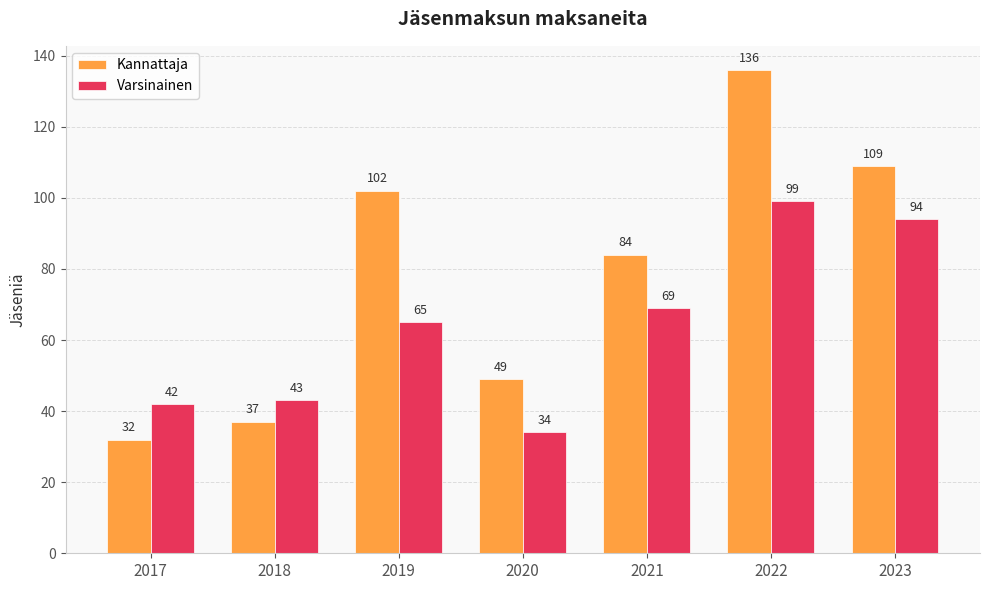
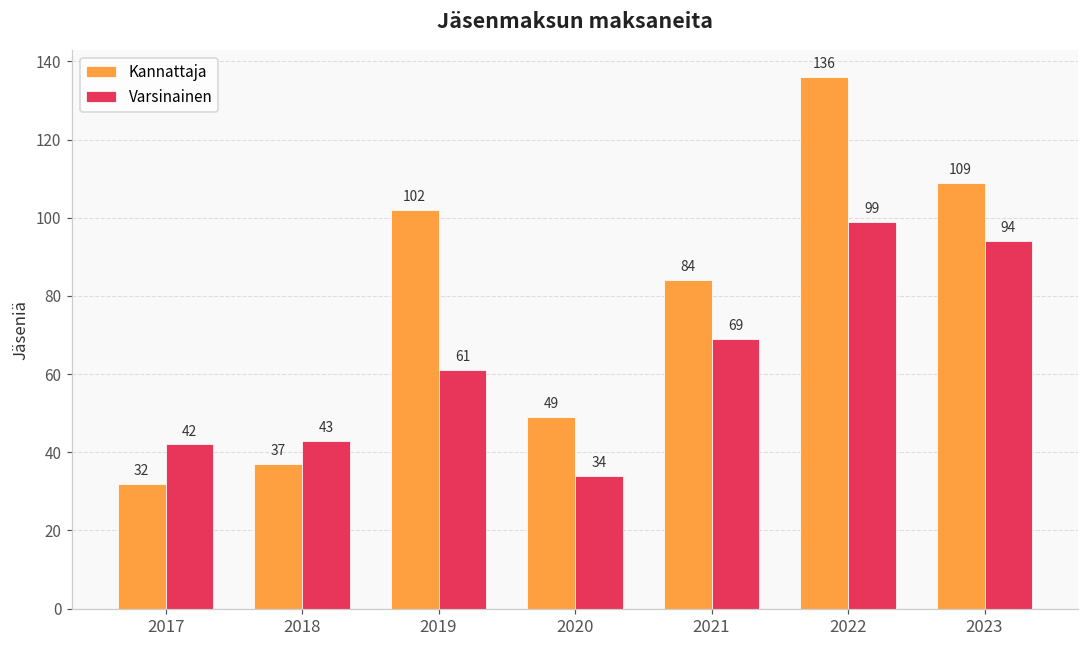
  {
    "Kannattaja": {
      "2017": 32,
      "2018": 37,
      "2019": 102,
      "2020": 49,
      "2021": 84,
      "2022": 136,
      "2023": 109
    },
    "Varsinainen": {
      "2017": 42,
      "2018": 43,
-     "2019": 65,
+     "2019": 61,
      "2020": 34,
      "2021": 69,
      "2022": 99,
      "2023": 94
    }
  }
